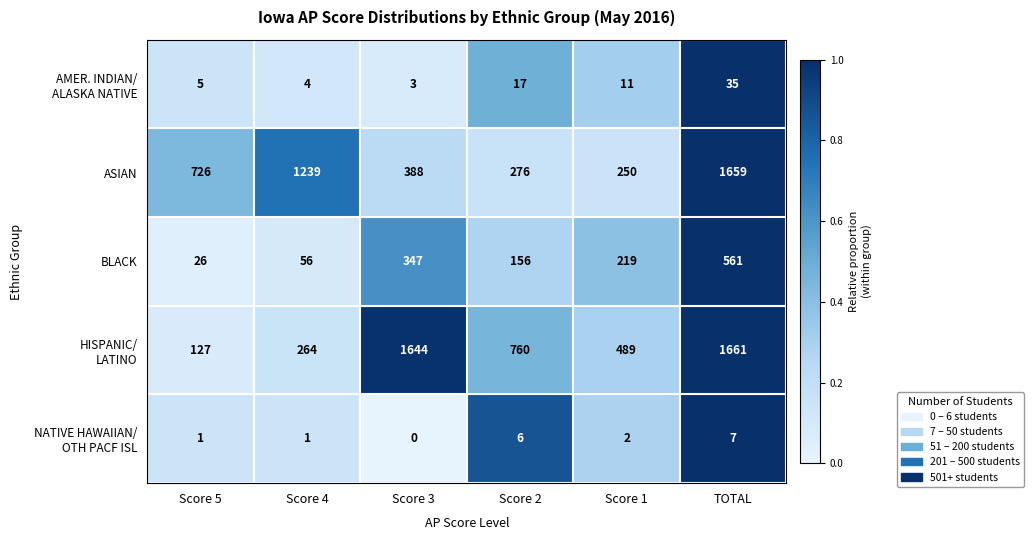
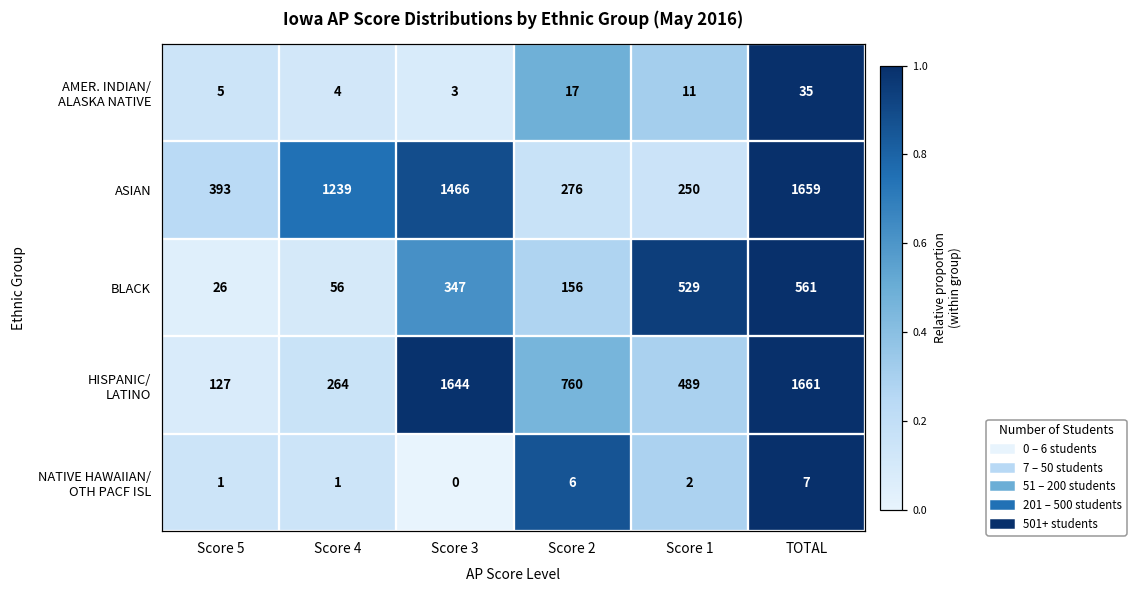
  {
    "AMER. INDIAN/ ALASKA NATIVE": {
      "Score 5": 5,
      "Score 4": 4,
      "Score 3": 3,
      "Score 2": 17,
      "Score 1": 11,
      "TOTAL": 35
    },
    "ASIAN": {
-     "Score 5": 726,
+     "Score 5": 393,
      "Score 4": 1239,
-     "Score 3": 388,
+     "Score 3": 1466,
      "Score 2": 276,
      "Score 1": 250,
      "TOTAL": 1659
    },
    "BLACK": {
      "Score 5": 26,
      "Score 4": 56,
      "Score 3": 347,
      "Score 2": 156,
-     "Score 1": 219,
+     "Score 1": 529,
      "TOTAL": 561
    },
    "HISPANIC/ LATINO": {
      "Score 5": 127,
      "Score 4": 264,
      "Score 3": 1644,
      "Score 2": 760,
      "Score 1": 489,
      "TOTAL": 1661
    },
    "NATIVE HAWAIIAN/ OTH PACF ISL": {
      "Score 5": 1,
      "Score 4": 1,
      "Score 3": 0,
      "Score 2": 6,
      "Score 1": 2,
      "TOTAL": 7
    }
  }
